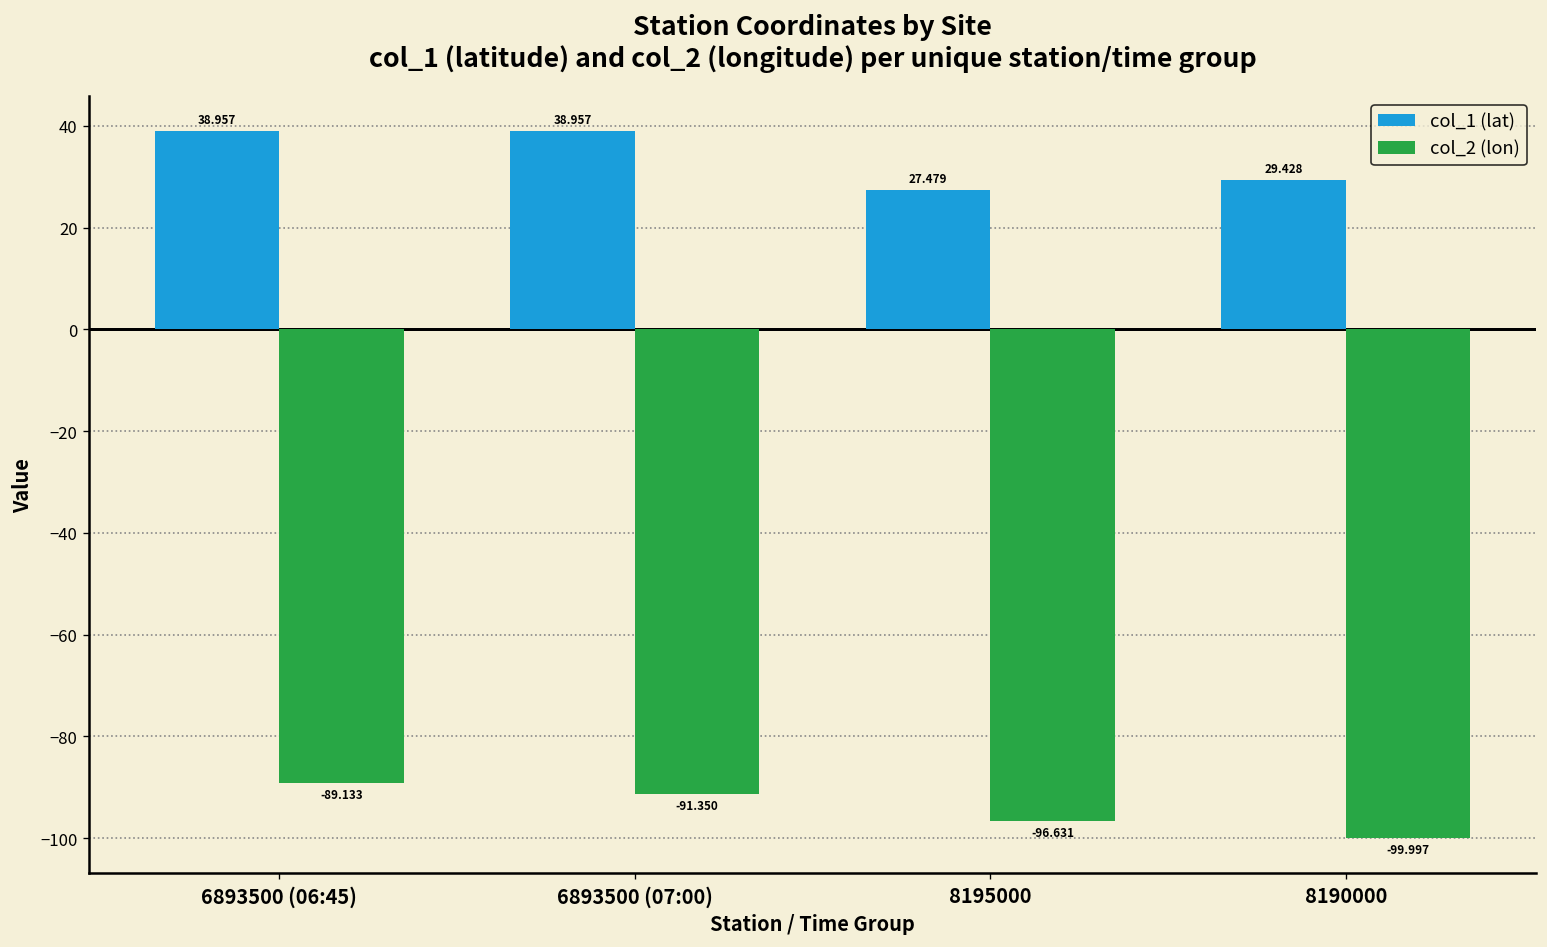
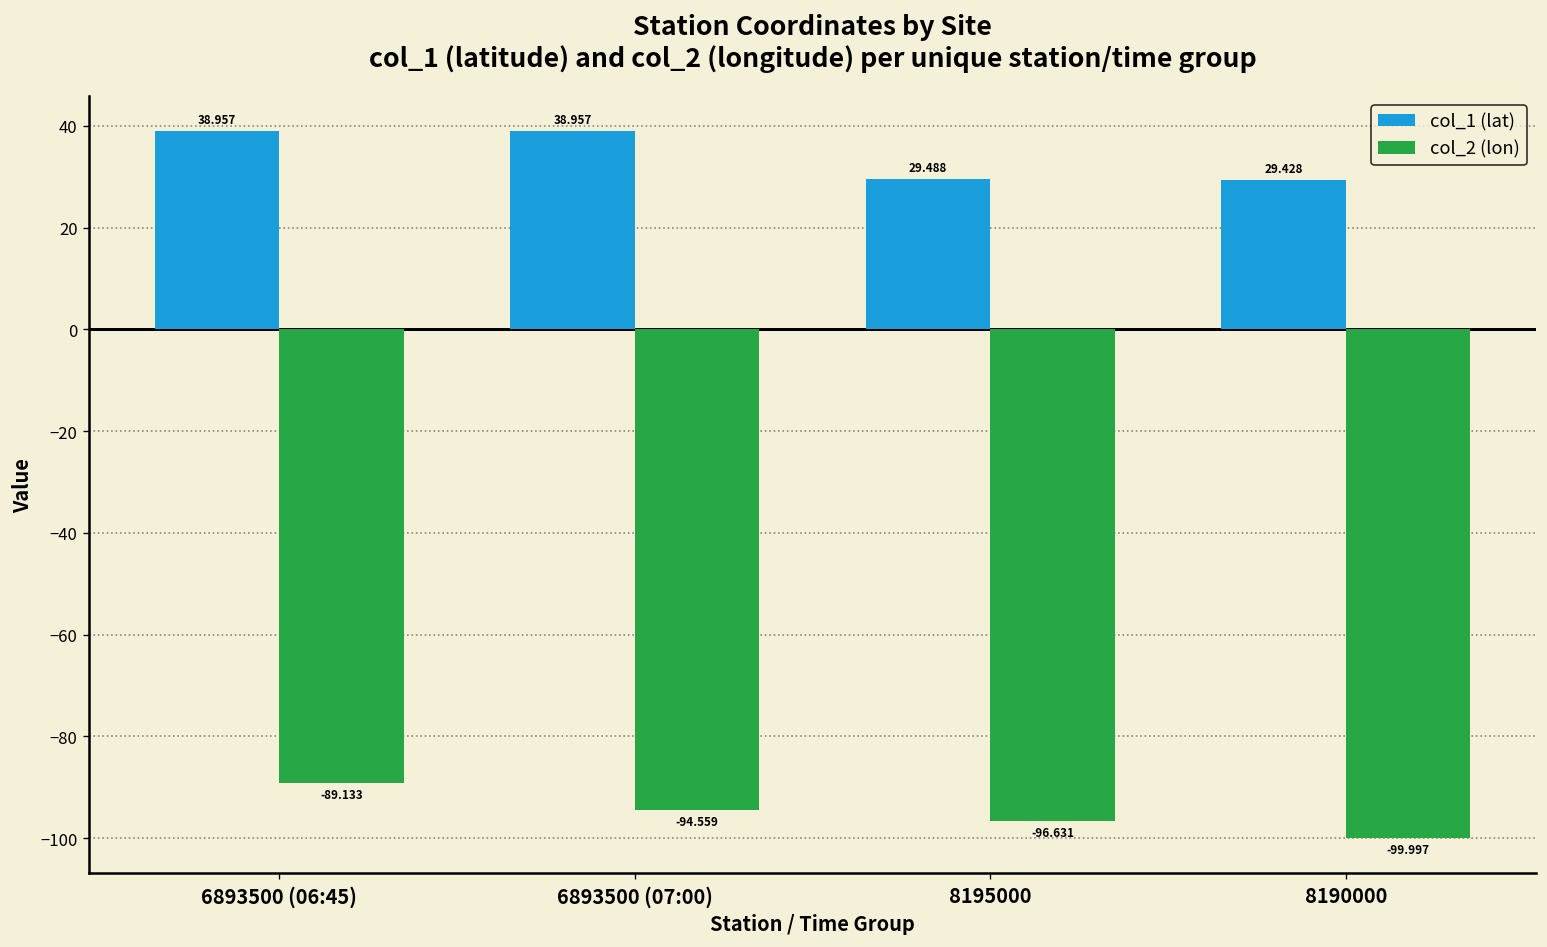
  {
    "col_1 (lat)": {
      "6893500 (06:45)": 38.957,
      "6893500 (07:00)": 38.957,
-     "8195000": 27.479,
+     "8195000": 29.488,
      "8190000": 29.428
    },
    "col_2 (lon)": {
      "6893500 (06:45)": -89.133,
-     "6893500 (07:00)": -91.350,
+     "6893500 (07:00)": -94.559,
      "8195000": -96.631,
      "8190000": -99.997
    }
  }
